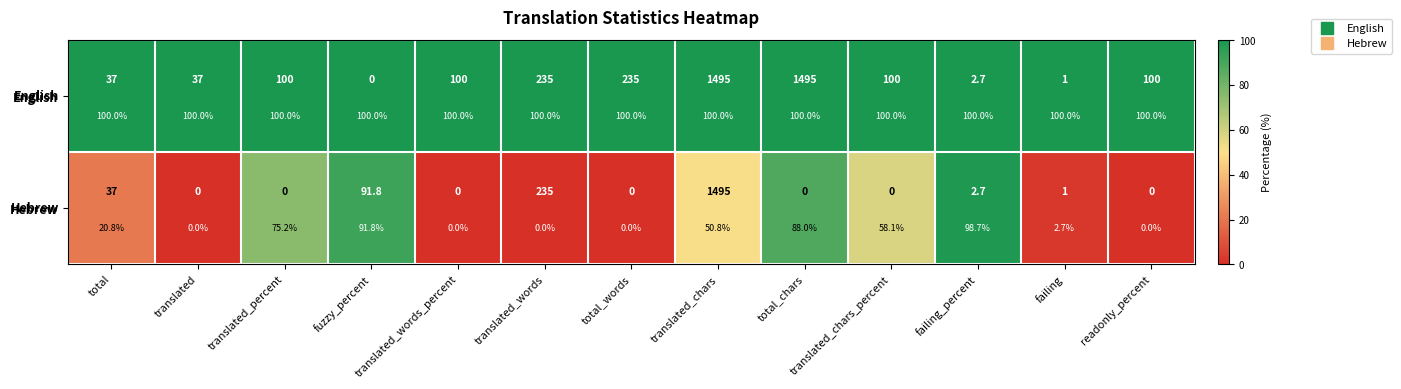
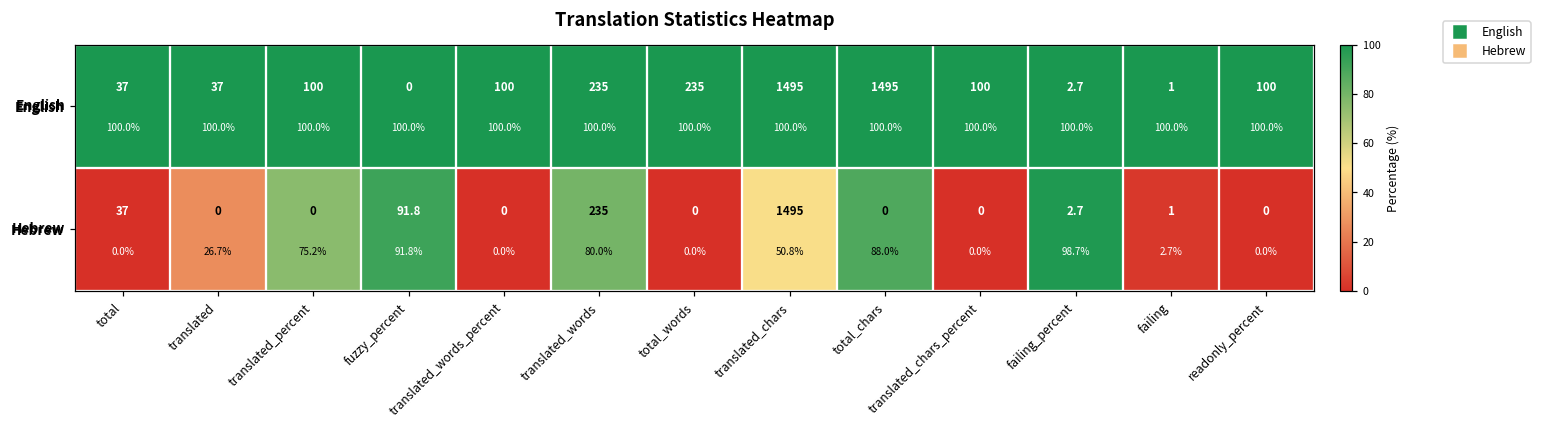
  {
    "Hebrew": {
-     "total": "20.8%",
-     "translated": "0.0%",
-     "translated_words": "0.0%",
-     "translated_chars_percent": "58.1%"
+     "total": "0.0%",
+     "translated": "26.7%",
+     "translated_words": "80.0%",
+     "translated_chars_percent": "0.0%"
    }
  }
